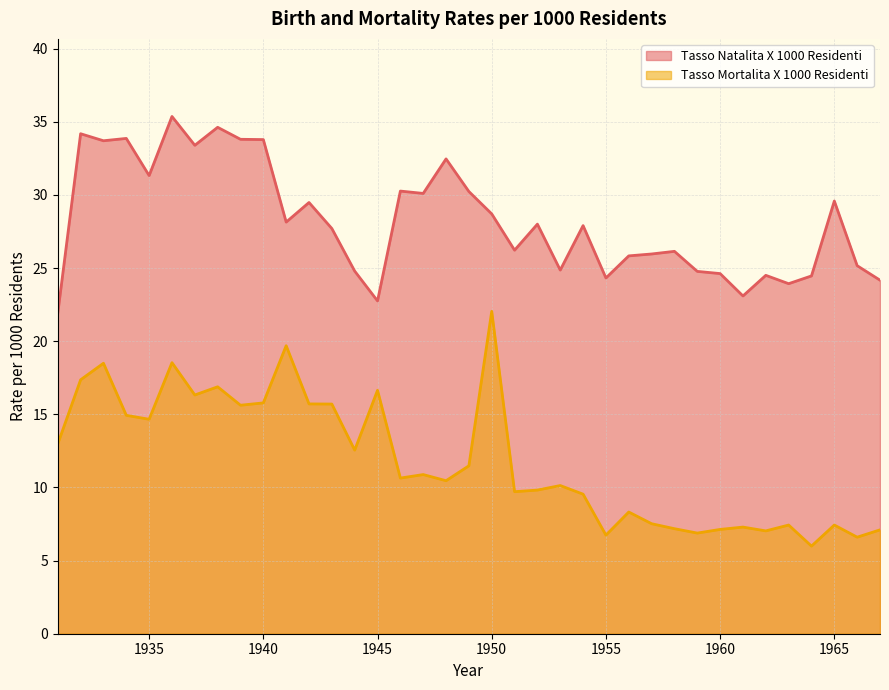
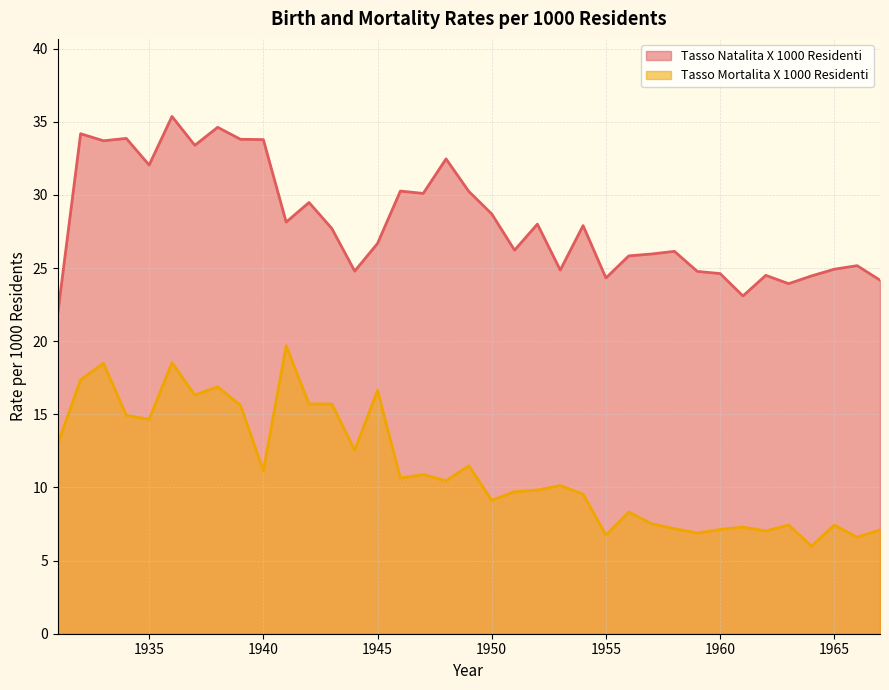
  {
    "Tasso Natalita X 1000 Residenti": {
-     "1935": 31.3,
+     "1935": 32.0,
      "1940": 33.8,
-     "1945": 22.8,
+     "1945": 26.7,
      "1950": 28.7,
      "1955": 24.3,
      "1960": 24.6,
-     "1965": 29.6
+     "1965": 24.9
    },
    "Tasso Mortalita X 1000 Residenti": {
      "1935": 14.7,
-     "1940": 15.8,
+     "1940": 11.2,
      "1945": 16.6,
-     "1950": 22.0,
+     "1950": 9.1,
      "1955": 6.7,
      "1960": 7.1,
      "1965": 7.4
    }
  }
